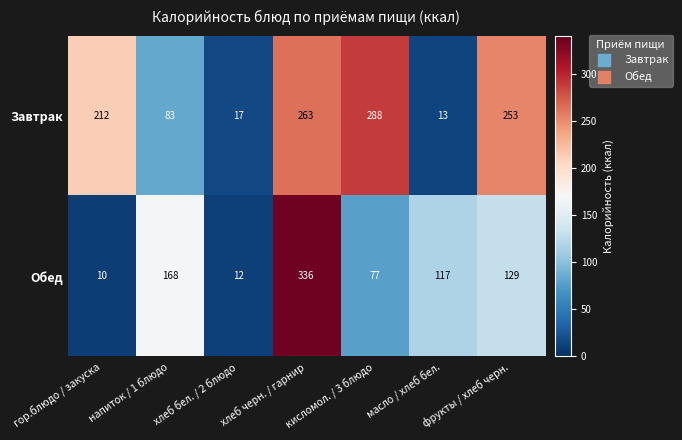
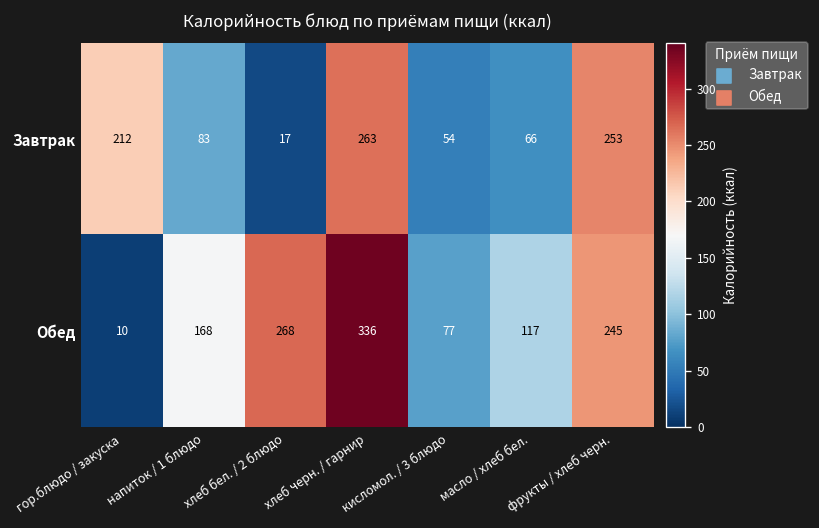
  {
    "Завтрак": {
      "гор.блюдо / закуска": 212,
      "напиток / 1 блюдо": 83,
      "хлеб бел. / 2 блюдо": 17,
      "хлеб черн. / гарнир": 263,
-     "кисломол. / 3 блюдо": 288,
-     "масло / хлеб бел.": 13,
+     "кисломол. / 3 блюдо": 54,
+     "масло / хлеб бел.": 66,
      "фрукты / хлеб черн.": 253
    },
    "Обед": {
      "гор.блюдо / закуска": 10,
      "напиток / 1 блюдо": 168,
-     "хлеб бел. / 2 блюдо": 12,
+     "хлеб бел. / 2 блюдо": 268,
      "хлеб черн. / гарнир": 336,
      "кисломол. / 3 блюдо": 77,
      "масло / хлеб бел.": 117,
-     "фрукты / хлеб черн.": 129
+     "фрукты / хлеб черн.": 245
    }
  }
